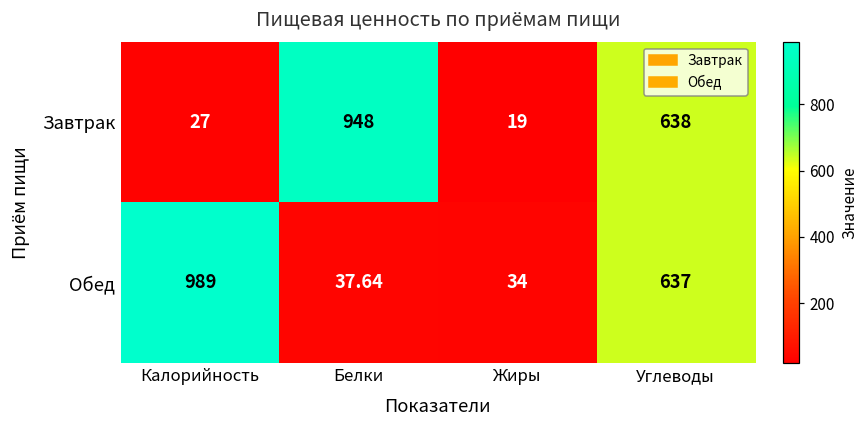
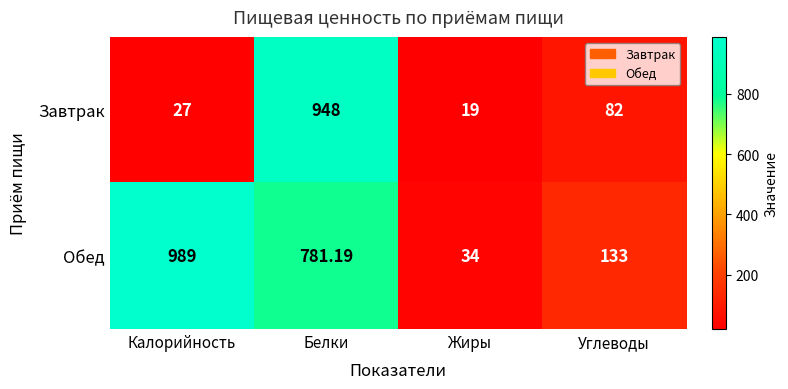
  {
    "Завтрак": {
      "Калорийность": 27,
      "Белки": 948,
      "Жиры": 19,
-     "Углеводы": 638
+     "Углеводы": 82
    },
    "Обед": {
      "Калорийность": 989,
-     "Белки": 37.64,
+     "Белки": 781.19,
      "Жиры": 34,
-     "Углеводы": 637
+     "Углеводы": 133
    }
  }
